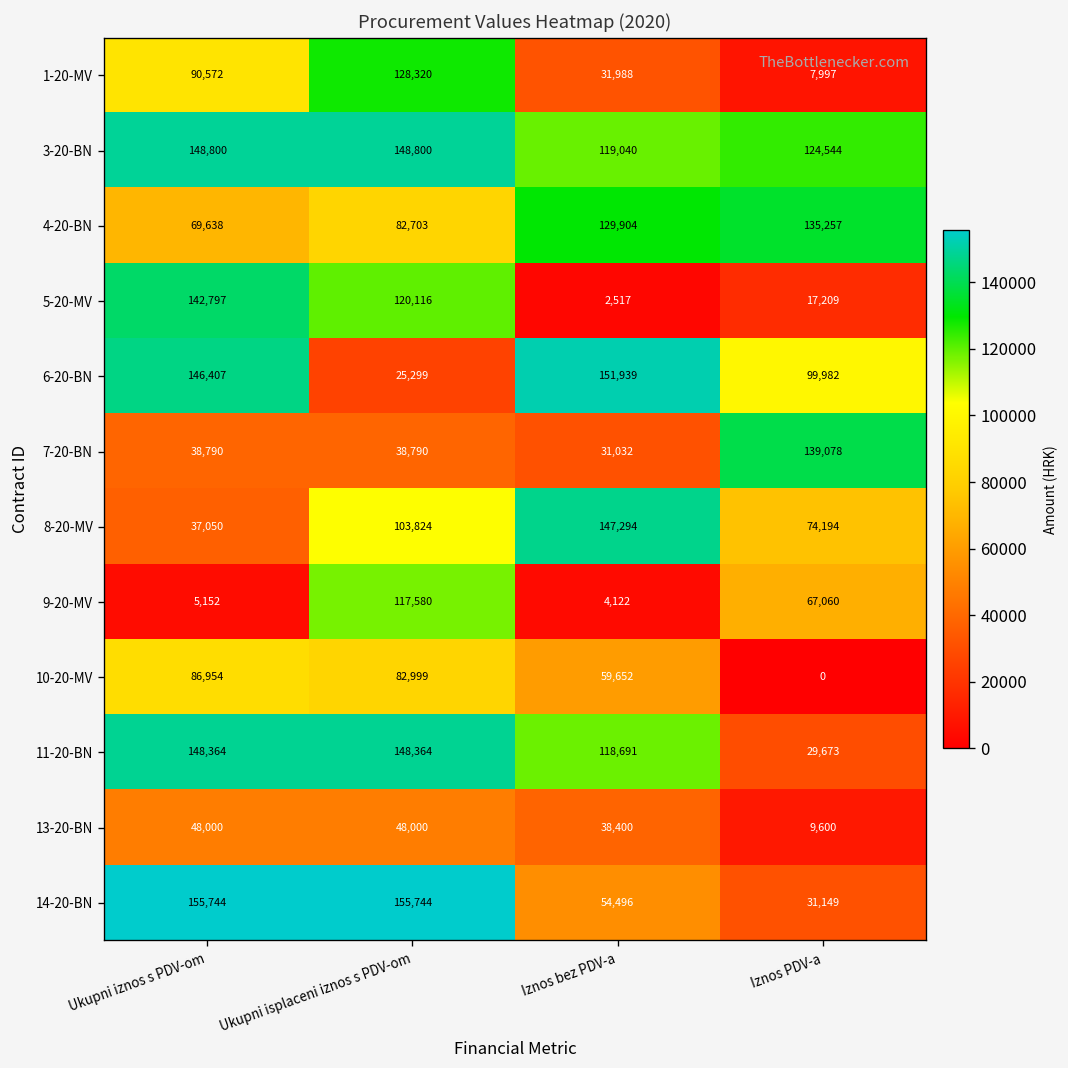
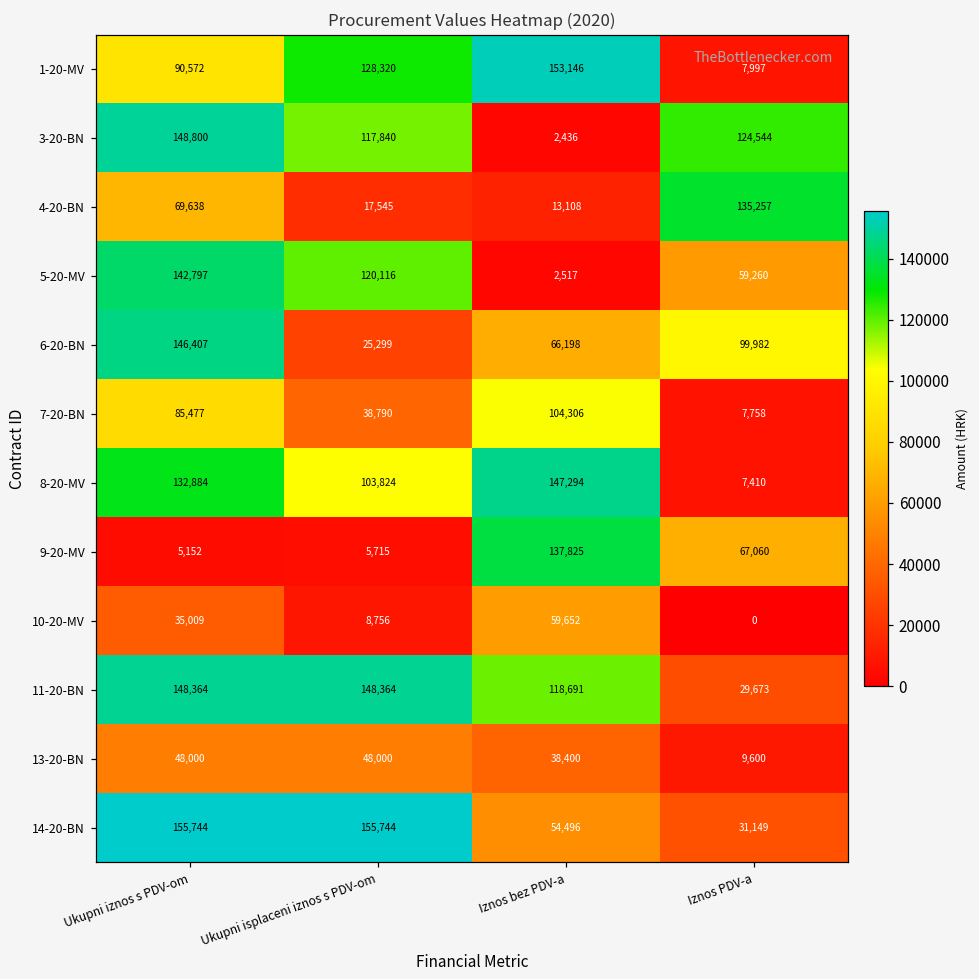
  {
    "1-20-MV": {
      "Ukupni iznos s PDV-om": "90,572",
      "Ukupni isplaceni iznos s PDV-om": "128,320",
-     "Iznos bez PDV-a": "31,988"
+     "Iznos bez PDV-a": "153,146"
    },
    "3-20-BN": {
      "Ukupni iznos s PDV-om": "148,800",
-     "Ukupni isplaceni iznos s PDV-om": "148,800",
-     "Iznos bez PDV-a": "119,040",
+     "Ukupni isplaceni iznos s PDV-om": "117,840",
+     "Iznos bez PDV-a": "2,436",
      "Iznos PDV-a": "124,544"
    },
    "4-20-BN": {
      "Ukupni iznos s PDV-om": "69,638",
-     "Ukupni isplaceni iznos s PDV-om": "82,703",
-     "Iznos bez PDV-a": "129,904",
+     "Ukupni isplaceni iznos s PDV-om": "17,545",
+     "Iznos bez PDV-a": "13,108",
      "Iznos PDV-a": "135,257"
    },
    "5-20-MV": {
      "Ukupni iznos s PDV-om": "142,797",
      "Ukupni isplaceni iznos s PDV-om": "120,116",
      "Iznos bez PDV-a": "2,517",
-     "Iznos PDV-a": "17,209"
+     "Iznos PDV-a": "59,260"
    },
    "6-20-BN": {
      "Ukupni iznos s PDV-om": "146,407",
      "Ukupni isplaceni iznos s PDV-om": "25,299",
-     "Iznos bez PDV-a": "151,939",
+     "Iznos bez PDV-a": "66,198",
      "Iznos PDV-a": "99,982"
    },
    "7-20-BN": {
-     "Ukupni iznos s PDV-om": "38,790",
+     "Ukupni iznos s PDV-om": "85,477",
      "Ukupni isplaceni iznos s PDV-om": "38,790",
-     "Iznos bez PDV-a": "31,032",
-     "Iznos PDV-a": "139,078"
+     "Iznos bez PDV-a": "104,306",
+     "Iznos PDV-a": "7,758"
    },
    "8-20-MV": {
-     "Ukupni iznos s PDV-om": "37,050",
+     "Ukupni iznos s PDV-om": "132,884",
      "Ukupni isplaceni iznos s PDV-om": "103,824",
      "Iznos bez PDV-a": "147,294",
-     "Iznos PDV-a": "74,194"
+     "Iznos PDV-a": "7,410"
    },
    "9-20-MV": {
      "Ukupni iznos s PDV-om": "5,152",
-     "Ukupni isplaceni iznos s PDV-om": "117,580",
-     "Iznos bez PDV-a": "4,122",
+     "Ukupni isplaceni iznos s PDV-om": "5,715",
+     "Iznos bez PDV-a": "137,825",
      "Iznos PDV-a": "67,060"
    },
    "10-20-MV": {
-     "Ukupni iznos s PDV-om": "86,954",
-     "Ukupni isplaceni iznos s PDV-om": "82,999",
+     "Ukupni iznos s PDV-om": "35,009",
+     "Ukupni isplaceni iznos s PDV-om": "8,756",
      "Iznos bez PDV-a": "59,652",
      "Iznos PDV-a": "0"
    },
    "11-20-BN": {
      "Ukupni iznos s PDV-om": "148,364",
      "Ukupni isplaceni iznos s PDV-om": "148,364",
      "Iznos bez PDV-a": "118,691",
      "Iznos PDV-a": "29,673"
    },
    "13-20-BN": {
      "Ukupni iznos s PDV-om": "48,000",
      "Ukupni isplaceni iznos s PDV-om": "48,000",
      "Iznos bez PDV-a": "38,400",
      "Iznos PDV-a": "9,600"
    },
    "14-20-BN": {
      "Ukupni iznos s PDV-om": "155,744",
      "Ukupni isplaceni iznos s PDV-om": "155,744",
      "Iznos bez PDV-a": "54,496",
      "Iznos PDV-a": "31,149"
    }
  }
